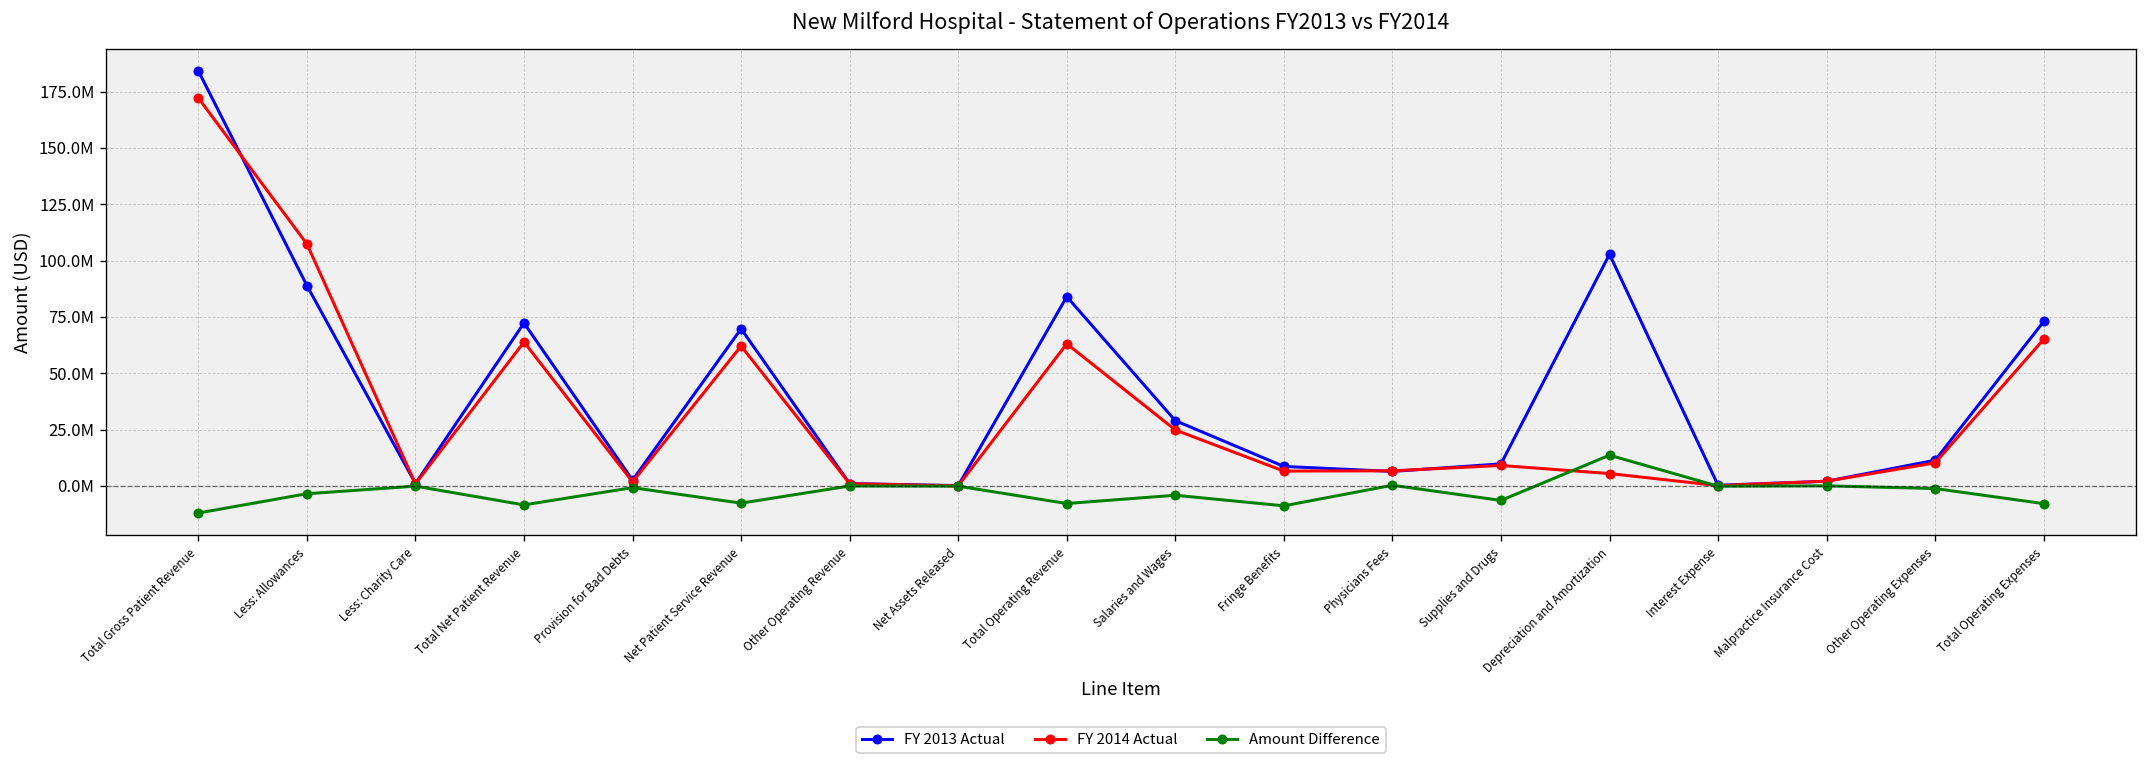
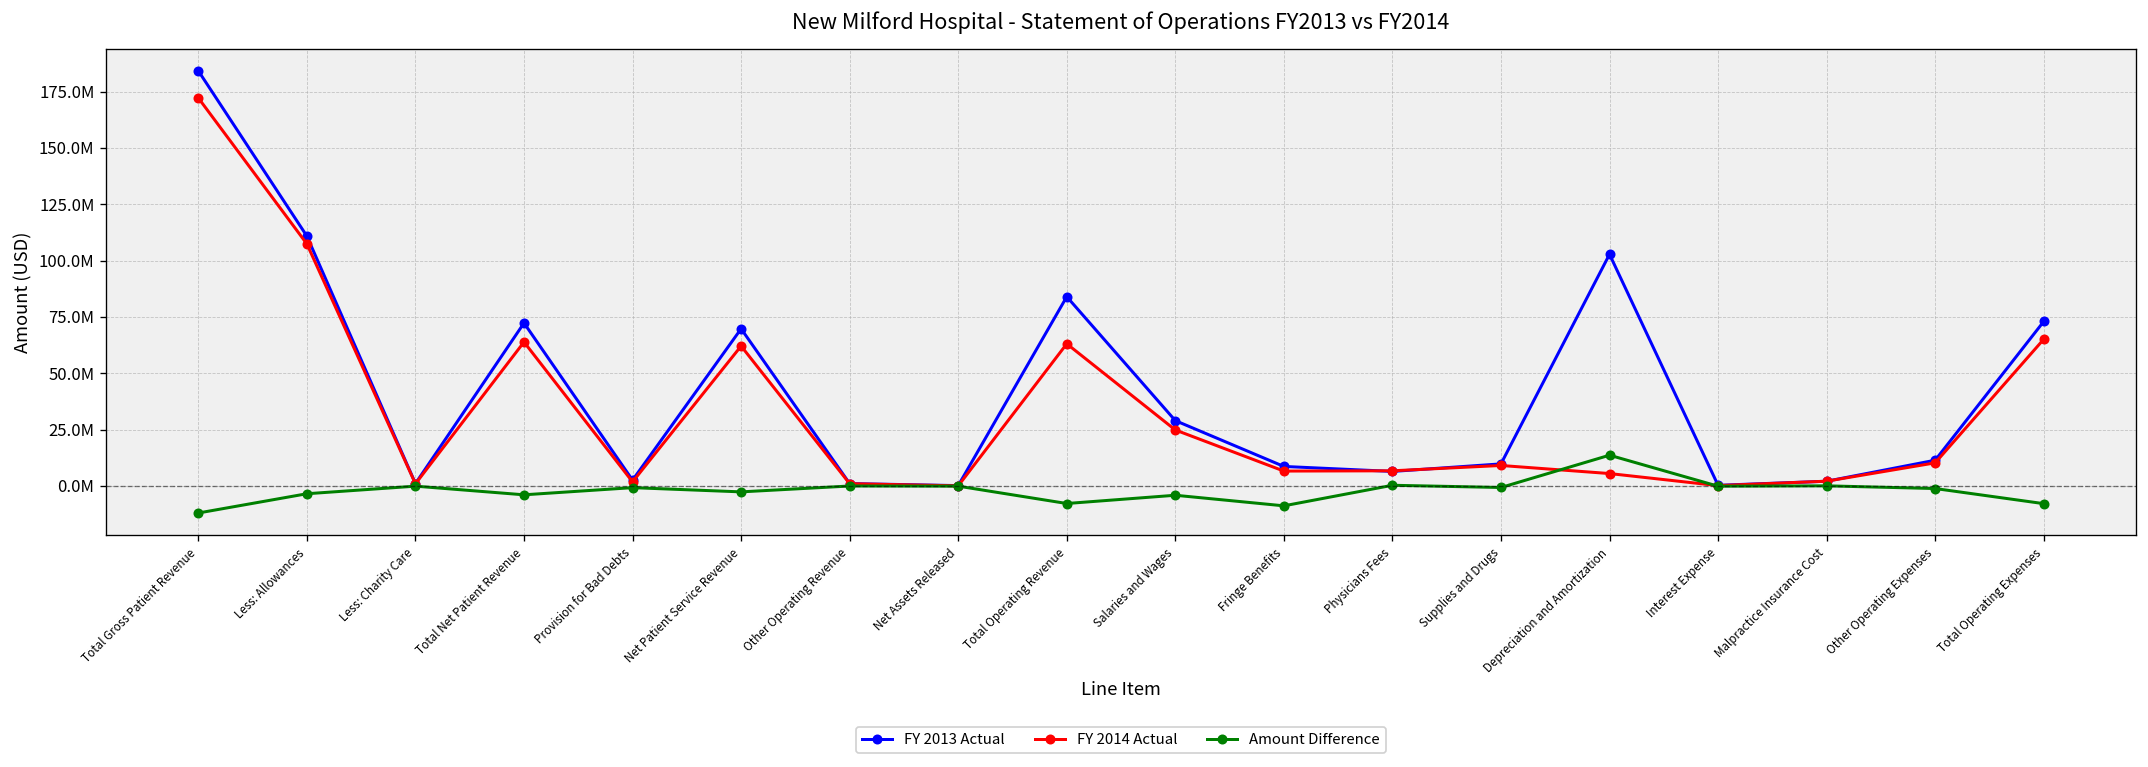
  {
    "FY 2013 Actual": {
      "Total Gross Patient Revenue": 184000000,
-     "Less: Allowances": 89000000,
+     "Less: Allowances": 111000000,
      "Total Net Patient Revenue": 72000000,
      "Net Patient Service Revenue": 70000000,
      "Total Operating Revenue": 84000000,
      "Salaries and Wages": 29000000,
      "Fringe Benefits": 9000000,
      "Depreciation and Amortization": 103000000,
      "Total Operating Expenses": 73000000
    },
    "FY 2014 Actual": {
      "Total Gross Patient Revenue": 172000000,
      "Less: Allowances": 107000000,
      "Total Net Patient Revenue": 64000000,
      "Net Patient Service Revenue": 62000000,
      "Total Operating Revenue": 63000000,
      "Salaries and Wages": 25000000,
      "Fringe Benefits": 7000000,
      "Depreciation and Amortization": 5000000,
      "Total Operating Expenses": 65000000
    },
    "Amount Difference": {
      "Total Gross Patient Revenue": -12000000,
      "Less: Allowances": -3000000,
-     "Total Net Patient Revenue": -8000000,
+     "Total Net Patient Revenue": -4000000,
      "Provision for Bad Debts": -1000000,
-     "Net Patient Service Revenue": -8000000,
+     "Net Patient Service Revenue": -3000000,
      "Total Operating Revenue": -8000000,
      "Salaries and Wages": -4000000,
      "Fringe Benefits": -9000000,
      "Physicians Fees": 0,
-     "Supplies and Drugs": -6000000,
+     "Supplies and Drugs": -1000000,
      "Depreciation and Amortization": 14000000,
      "Malpractice Insurance Cost": 0,
      "Other Operating Expenses": -1000000,
      "Total Operating Expenses": -8000000
    }
  }
